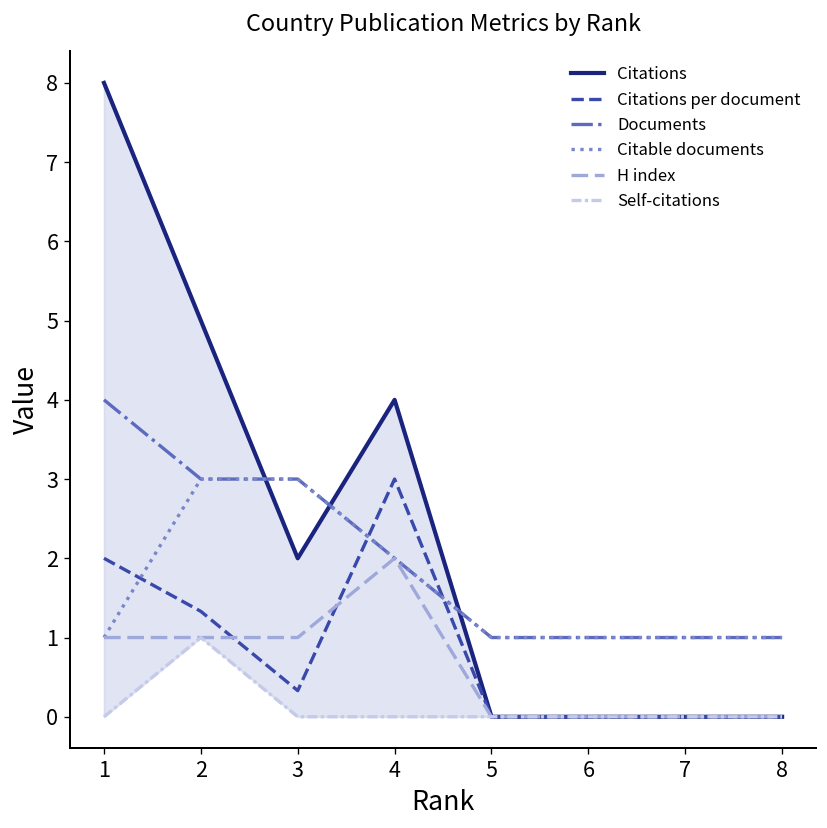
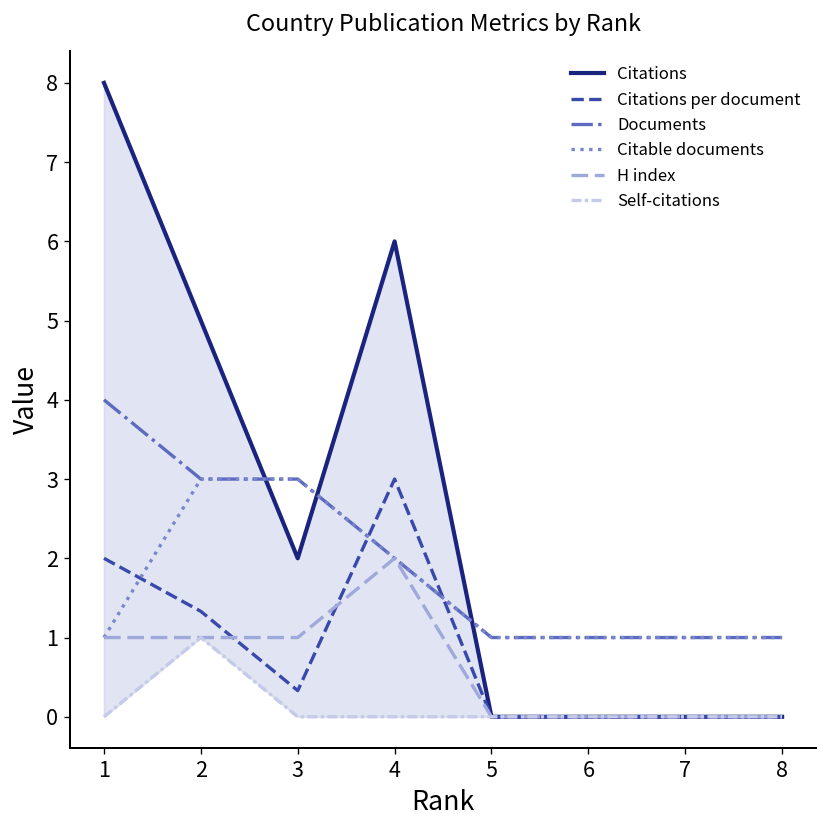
  {
    "Citations": {
      "1": 8,
      "2": 5,
      "3": 2,
-     "4": 4
+     "4": 6
    }
  }
